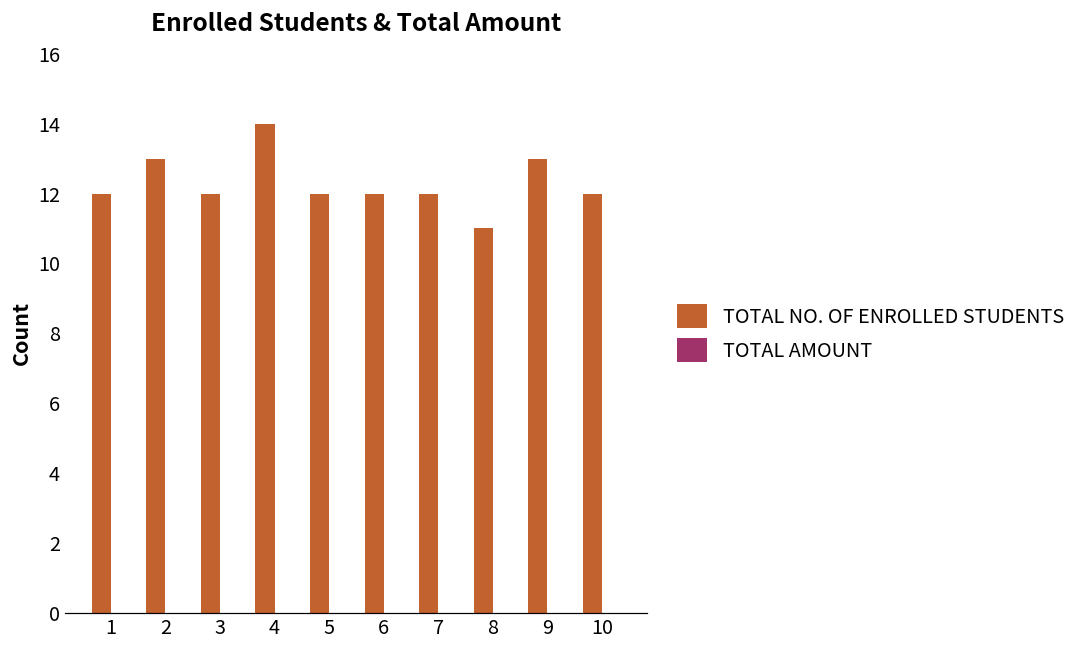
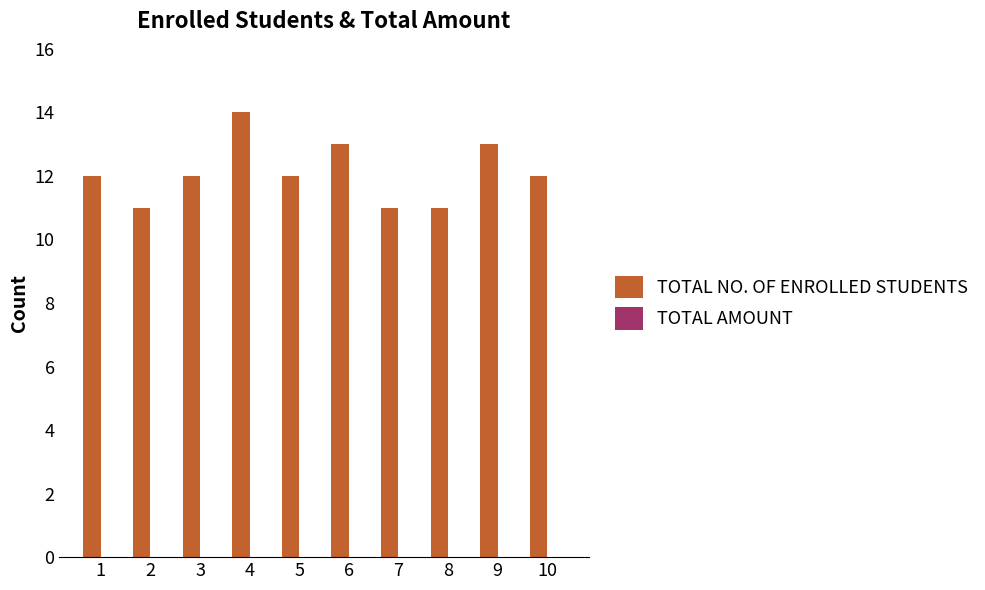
  {
    "TOTAL NO. OF ENROLLED STUDENTS": {
      "1": 12,
-     "2": 13,
+     "2": 11,
      "3": 12,
      "4": 14,
      "5": 12,
-     "6": 12,
-     "7": 12,
+     "6": 13,
+     "7": 11,
      "8": 11,
      "9": 13,
      "10": 12
    },
    "TOTAL AMOUNT": {
      "1": 0,
      "2": 0,
      "3": 0,
      "4": 0,
      "5": 0,
      "6": 0,
      "7": 0,
      "8": 0,
      "9": 0,
      "10": 0
    }
  }
